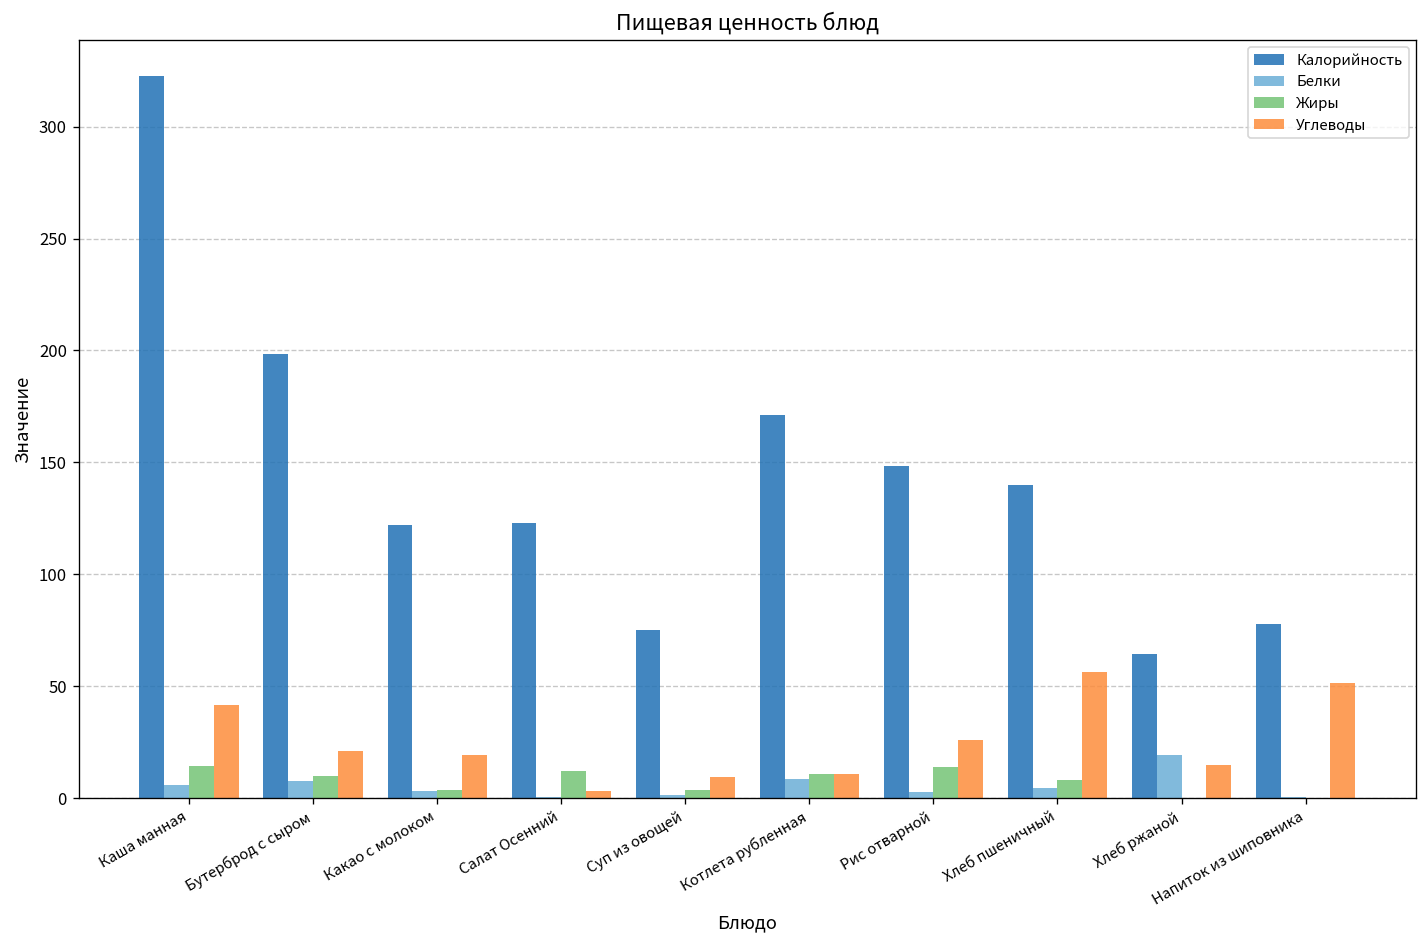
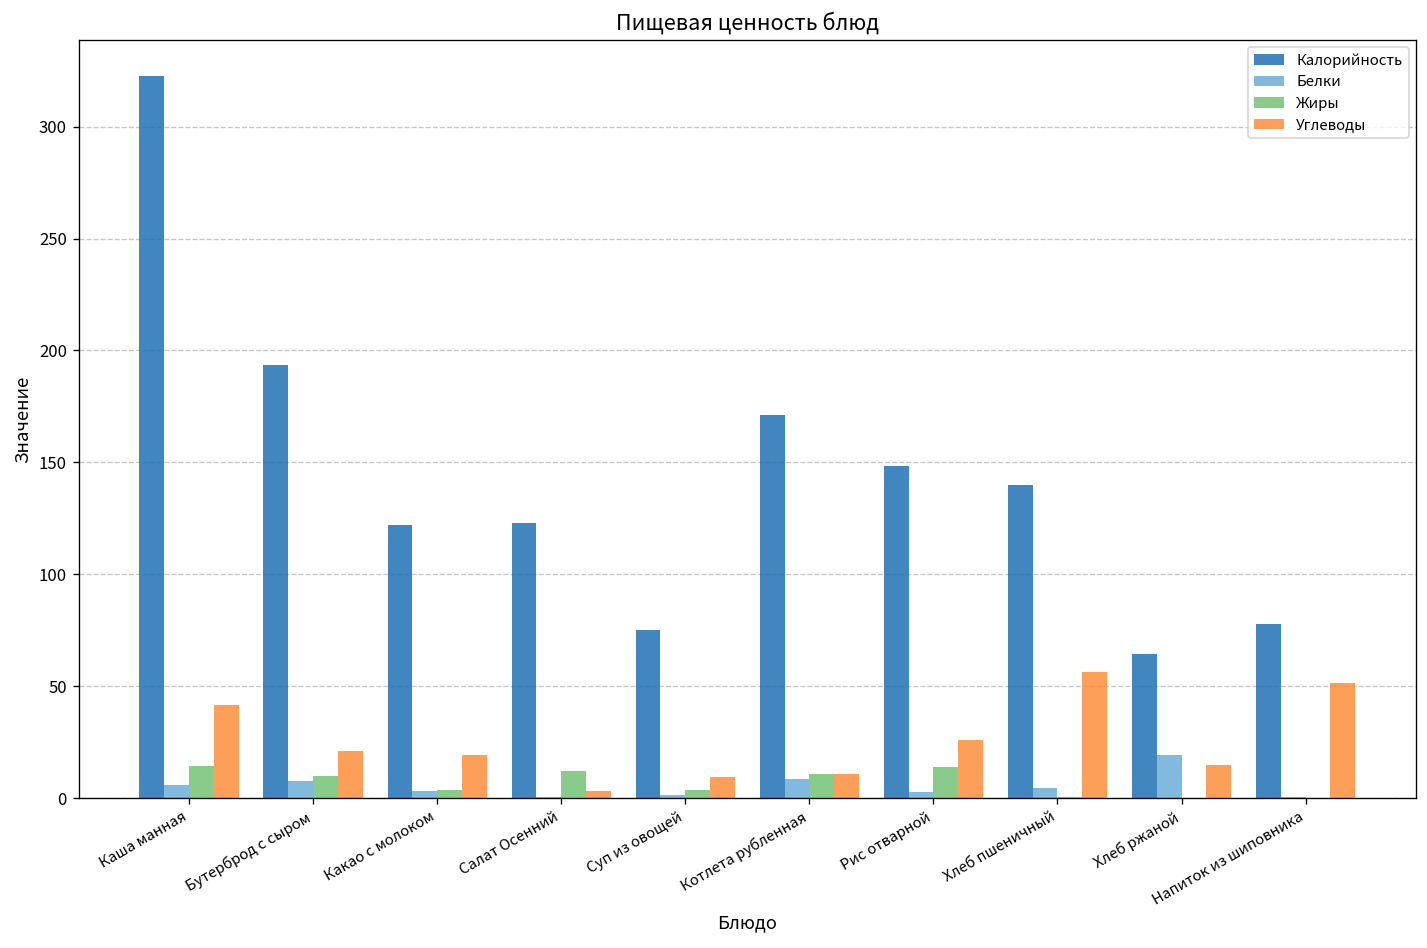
  {
    "Калорийность": {
      "Каша манная": 323,
-     "Бутерброд с сыром": 198,
+     "Бутерброд с сыром": 193,
      "Какао с молоком": 122,
      "Салат Осенний": 123,
      "Суп из овощей": 75,
      "Котлета рубленная": 171,
      "Рис отварной": 149,
      "Хлеб пшеничный": 140,
      "Хлеб ржаной": 64,
      "Напиток из шиповника": 78
    },
    "Белки": {
      "Каша манная": 6,
      "Бутерброд с сыром": 8,
      "Какао с молоком": 3,
      "Суп из овощей": 2,
      "Котлета рубленная": 9,
      "Рис отварной": 3,
      "Хлеб пшеничный": 5,
      "Хлеб ржаной": 19
    },
    "Жиры": {
      "Каша манная": 15,
      "Бутерброд с сыром": 10,
      "Какао с молоком": 4,
      "Салат Осенний": 12,
      "Суп из овощей": 3,
      "Котлета рубленная": 11,
      "Рис отварной": 14,
-     "Хлеб пшеничный": 8
+     "Хлеб пшеничный": 0
    },
    "Углеводы": {
      "Каша манная": 42,
      "Бутерброд с сыром": 21,
      "Какао с молоком": 19,
      "Салат Осенний": 3,
      "Суп из овощей": 9,
      "Котлета рубленная": 11,
      "Рис отварной": 26,
      "Хлеб пшеничный": 56,
      "Хлеб ржаной": 15,
      "Напиток из шиповника": 51
    }
  }
